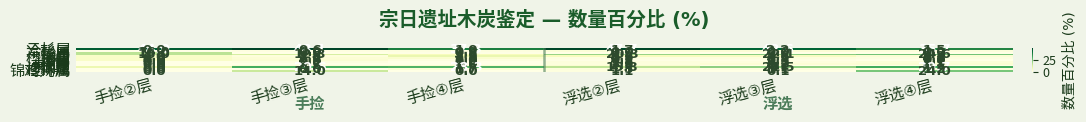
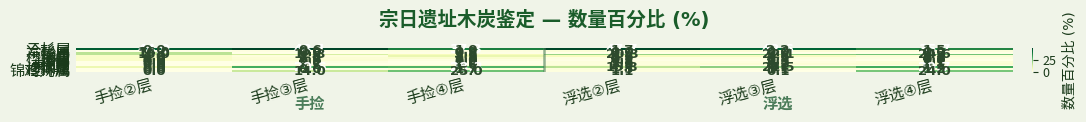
  {
    "锦鸡儿属": {
      "手捡②层": 0.0,
-     "手捡④层": 0.0,
+     "手捡④层": 25.0,
      "浮选③层": 0.1
    }
  }
